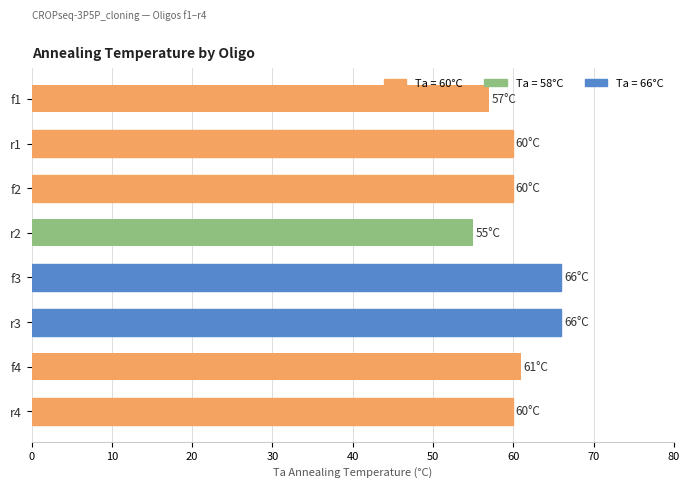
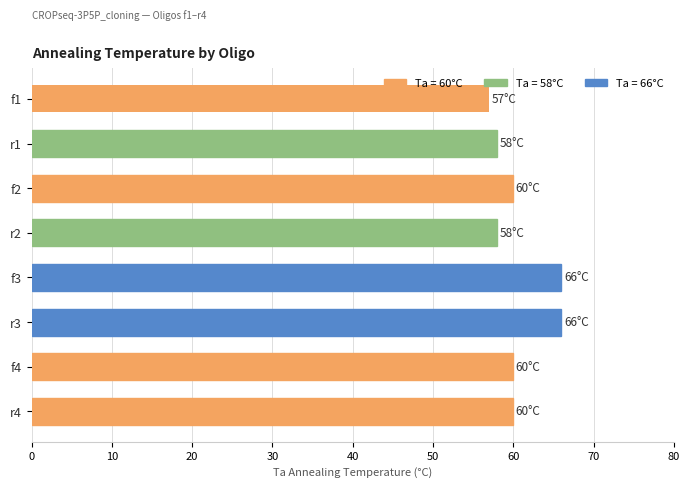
  {
    "f1": "57°C",
-   "r1": "60°C",
+   "r1": "58°C",
    "f2": "60°C",
-   "r2": "55°C",
+   "r2": "58°C",
    "f3": "66°C",
    "r3": "66°C",
-   "f4": "61°C",
+   "f4": "60°C",
    "r4": "60°C"
  }
